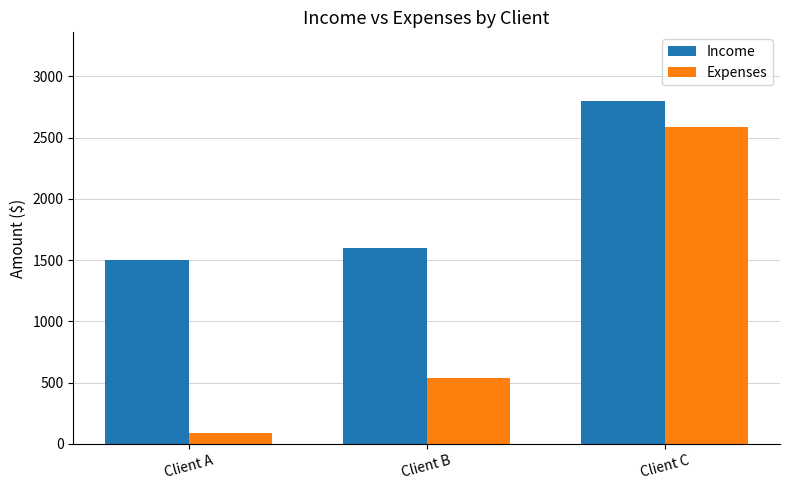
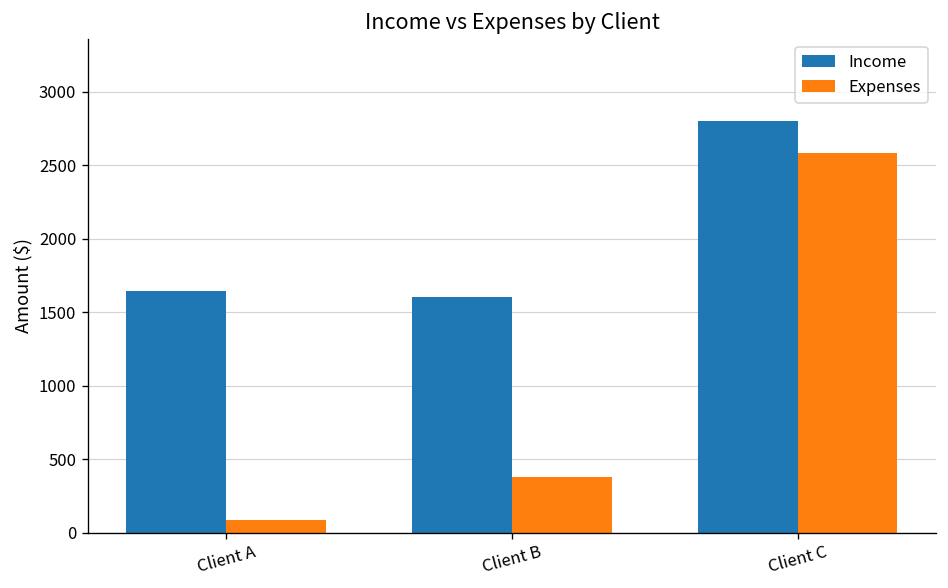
  {
    "Income": {
-     "Client A": 1500,
+     "Client A": 1640,
      "Client B": 1600,
      "Client C": 2800
    },
    "Expenses": {
      "Client A": 90,
-     "Client B": 540,
+     "Client B": 380,
      "Client C": 2580
    }
  }
